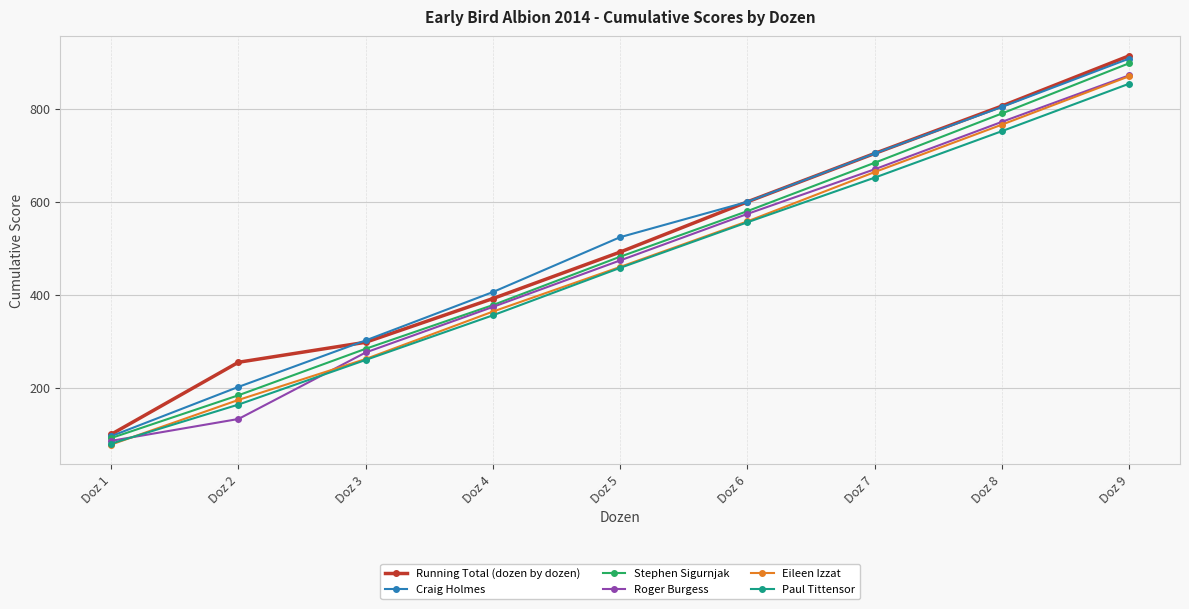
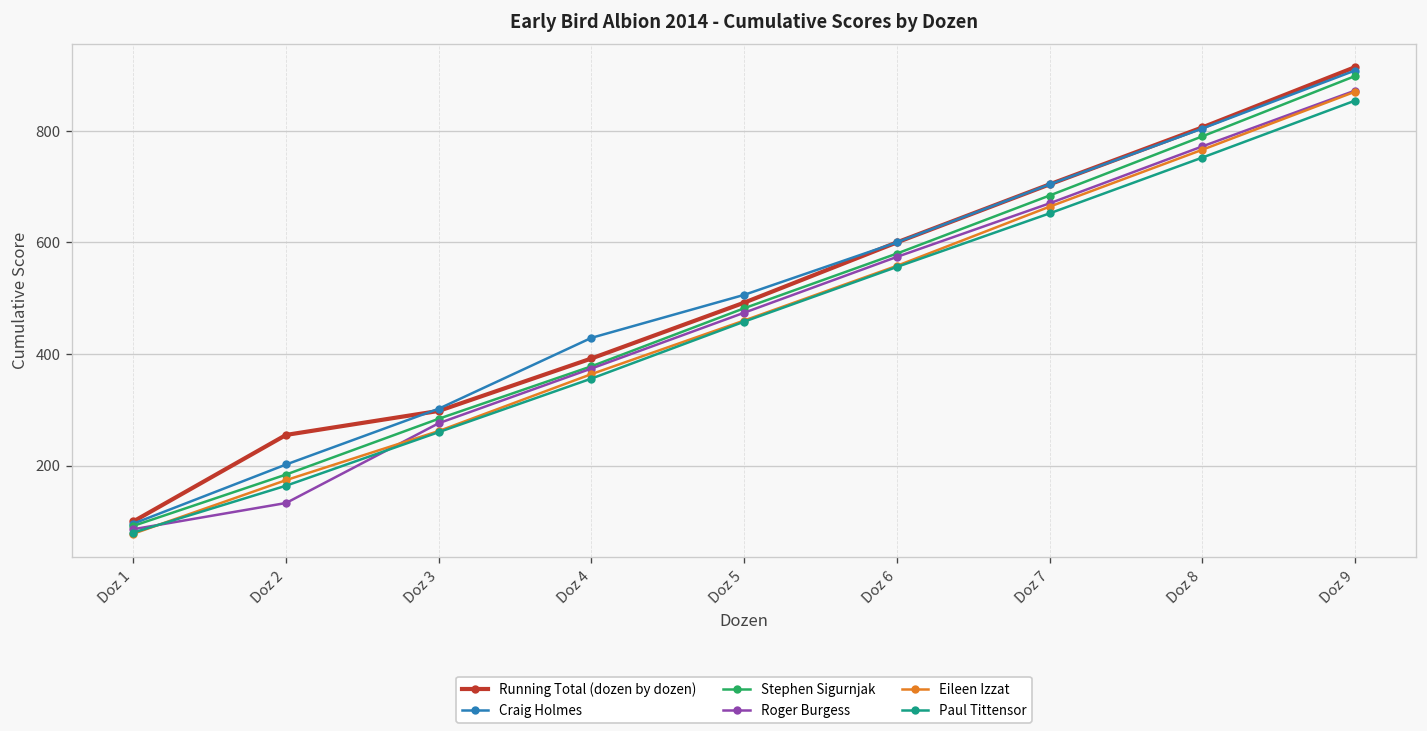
  {
    "Running Total (dozen by dozen)": {
      "Doz 2": 260,
      "Doz 4": 390,
      "Doz 5": 490,
      "Doz 9": 910
    },
    "Craig Holmes": {
      "Doz 2": 200,
-     "Doz 4": 410,
-     "Doz 5": 520,
+     "Doz 4": 430,
+     "Doz 5": 510,
      "Doz 9": 910
    },
    "Roger Burgess": {
      "Doz 1": 90,
      "Doz 2": 130,
      "Doz 3": 280,
      "Doz 5": 470,
      "Doz 6": 570,
      "Doz 7": 670,
      "Doz 8": 770
    },
    "Eileen Izzat": {
      "Doz 2": 170,
      "Doz 4": 360,
      "Doz 7": 660,
      "Doz 8": 770
    }
  }
